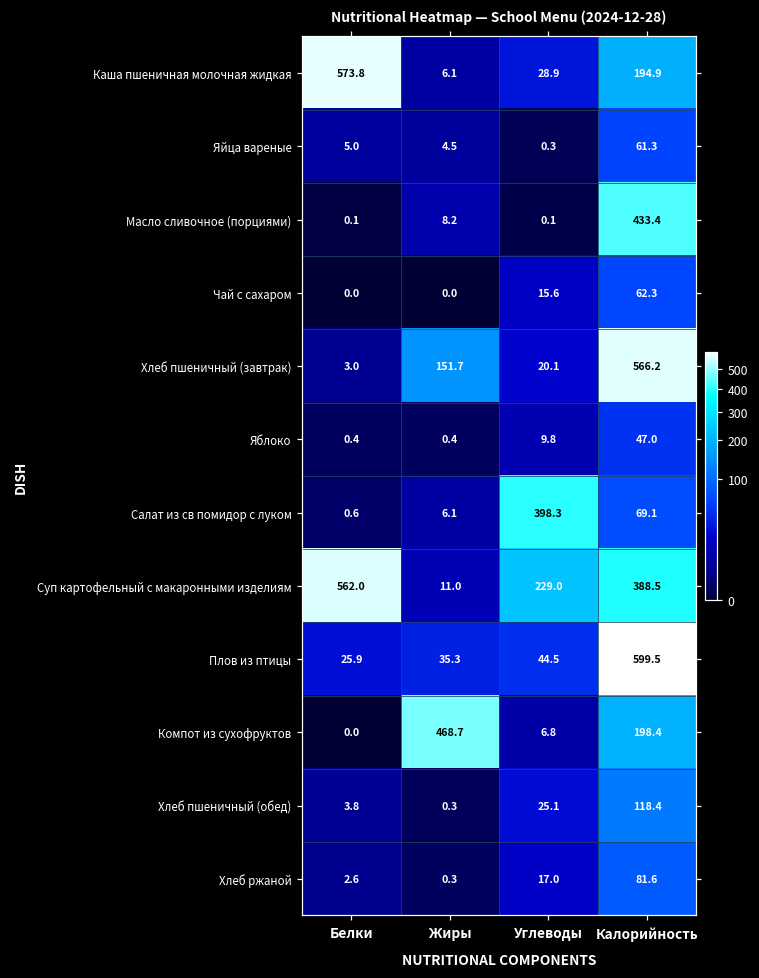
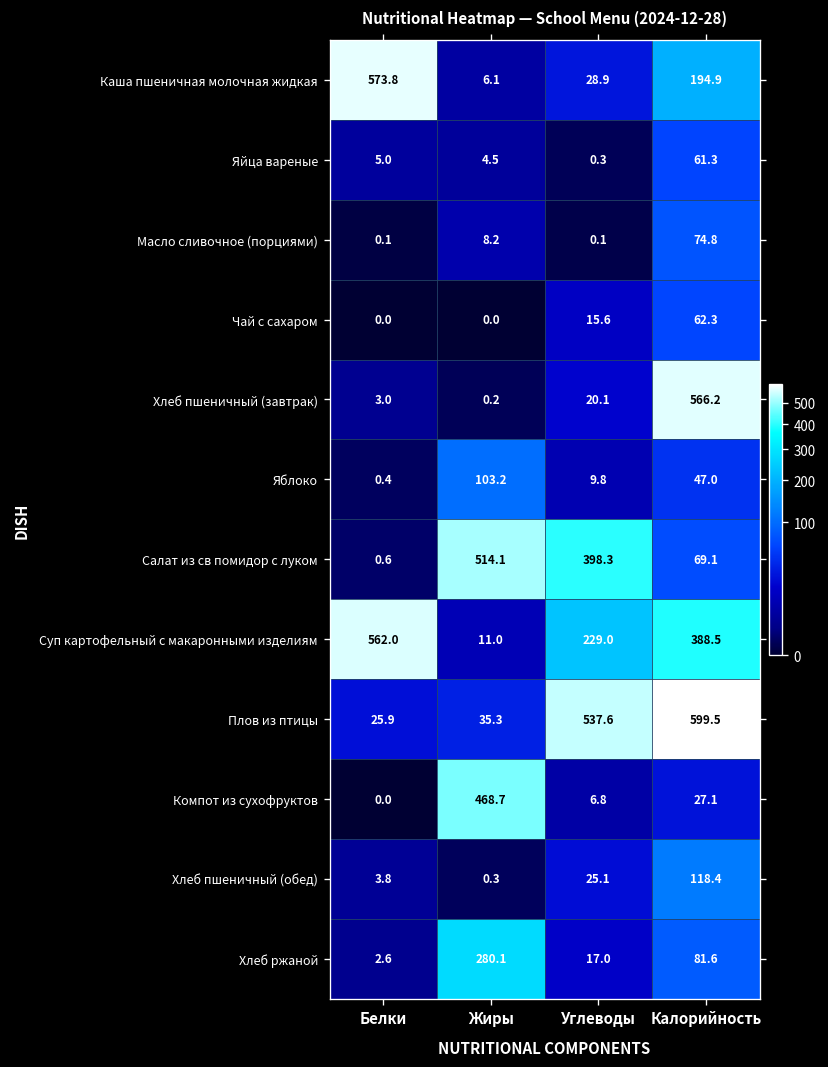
  {
    "Каша пшеничная молочная жидкая": {
      "Белки": 573.8,
      "Жиры": 6.1,
      "Углеводы": 28.9,
      "Калорийность": 194.9
    },
    "Яйца вареные": {
      "Белки": 5.0,
      "Жиры": 4.5,
      "Углеводы": 0.3,
      "Калорийность": 61.3
    },
    "Масло сливочное (порциями)": {
      "Белки": 0.1,
      "Жиры": 8.2,
      "Углеводы": 0.1,
-     "Калорийность": 433.4
+     "Калорийность": 74.8
    },
    "Чай с сахаром": {
      "Белки": 0.0,
      "Жиры": 0.0,
      "Углеводы": 15.6,
      "Калорийность": 62.3
    },
    "Хлеб пшеничный (завтрак)": {
      "Белки": 3.0,
-     "Жиры": 151.7,
+     "Жиры": 0.2,
      "Углеводы": 20.1,
      "Калорийность": 566.2
    },
    "Яблоко": {
      "Белки": 0.4,
-     "Жиры": 0.4,
+     "Жиры": 103.2,
      "Углеводы": 9.8,
      "Калорийность": 47.0
    },
    "Салат из св помидор с луком": {
      "Белки": 0.6,
-     "Жиры": 6.1,
+     "Жиры": 514.1,
      "Углеводы": 398.3,
      "Калорийность": 69.1
    },
    "Суп картофельный с макаронными изделиям": {
      "Белки": 562.0,
      "Жиры": 11.0,
      "Углеводы": 229.0,
      "Калорийность": 388.5
    },
    "Плов из птицы": {
      "Белки": 25.9,
      "Жиры": 35.3,
-     "Углеводы": 44.5,
+     "Углеводы": 537.6,
      "Калорийность": 599.5
    },
    "Компот из сухофруктов": {
      "Белки": 0.0,
      "Жиры": 468.7,
      "Углеводы": 6.8,
-     "Калорийность": 198.4
+     "Калорийность": 27.1
    },
    "Хлеб пшеничный (обед)": {
      "Белки": 3.8,
      "Жиры": 0.3,
      "Углеводы": 25.1,
      "Калорийность": 118.4
    },
    "Хлеб ржаной": {
      "Белки": 2.6,
-     "Жиры": 0.3,
+     "Жиры": 280.1,
      "Углеводы": 17.0,
      "Калорийность": 81.6
    }
  }
